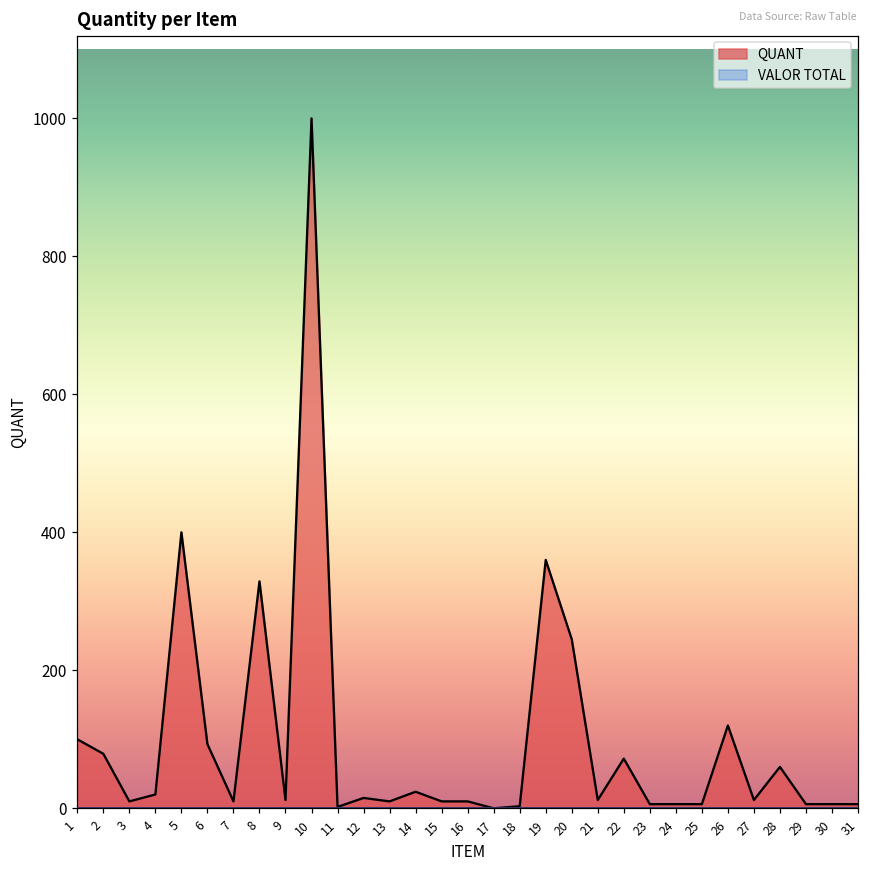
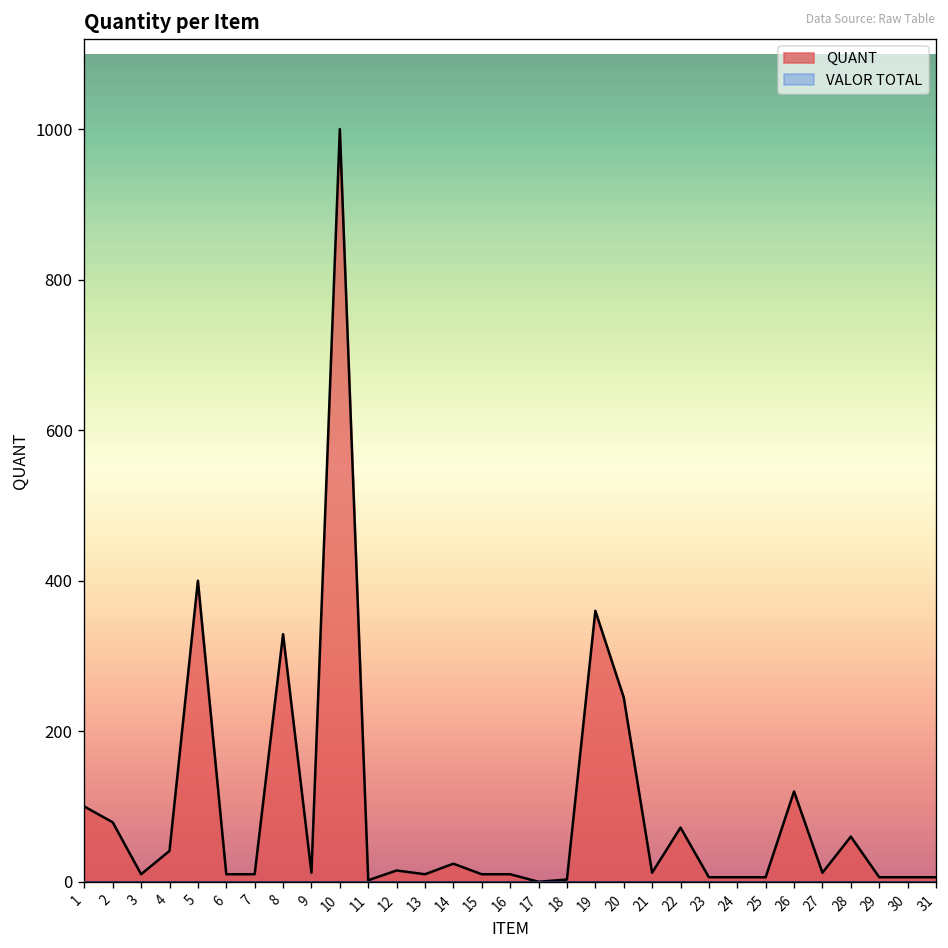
  {
    "QUANT": {
      "1": 100,
      "2": 80,
      "3": 10,
-     "4": 20,
+     "4": 40,
      "5": 400,
-     "6": 90,
+     "6": 10,
      "7": 10,
      "8": 330,
      "9": 10,
      "10": 1000,
      "12": 20,
      "13": 10,
      "14": 20,
      "15": 10,
      "16": 10,
      "19": 360,
      "20": 250,
      "21": 10,
      "22": 70,
      "23": 10,
      "24": 10,
      "25": 10,
      "26": 120,
      "27": 10,
      "28": 60,
      "29": 10,
      "30": 10,
      "31": 10
    },
    "VALOR TOTAL": {
      "1": 0,
      "2": 0,
      "3": 0,
      "4": 0,
      "5": 0,
      "6": 0,
      "7": 0,
      "8": 0,
      "9": 0,
      "10": 0,
      "12": 0,
      "13": 0,
      "14": 0,
      "15": 0,
      "16": 0,
      "19": 0,
      "20": 0,
      "21": 0,
      "22": 0,
      "23": 0,
      "24": 0,
      "25": 0,
      "26": 0,
      "27": 0,
      "28": 0,
      "29": 0,
      "30": 0,
      "31": 0
    }
  }
